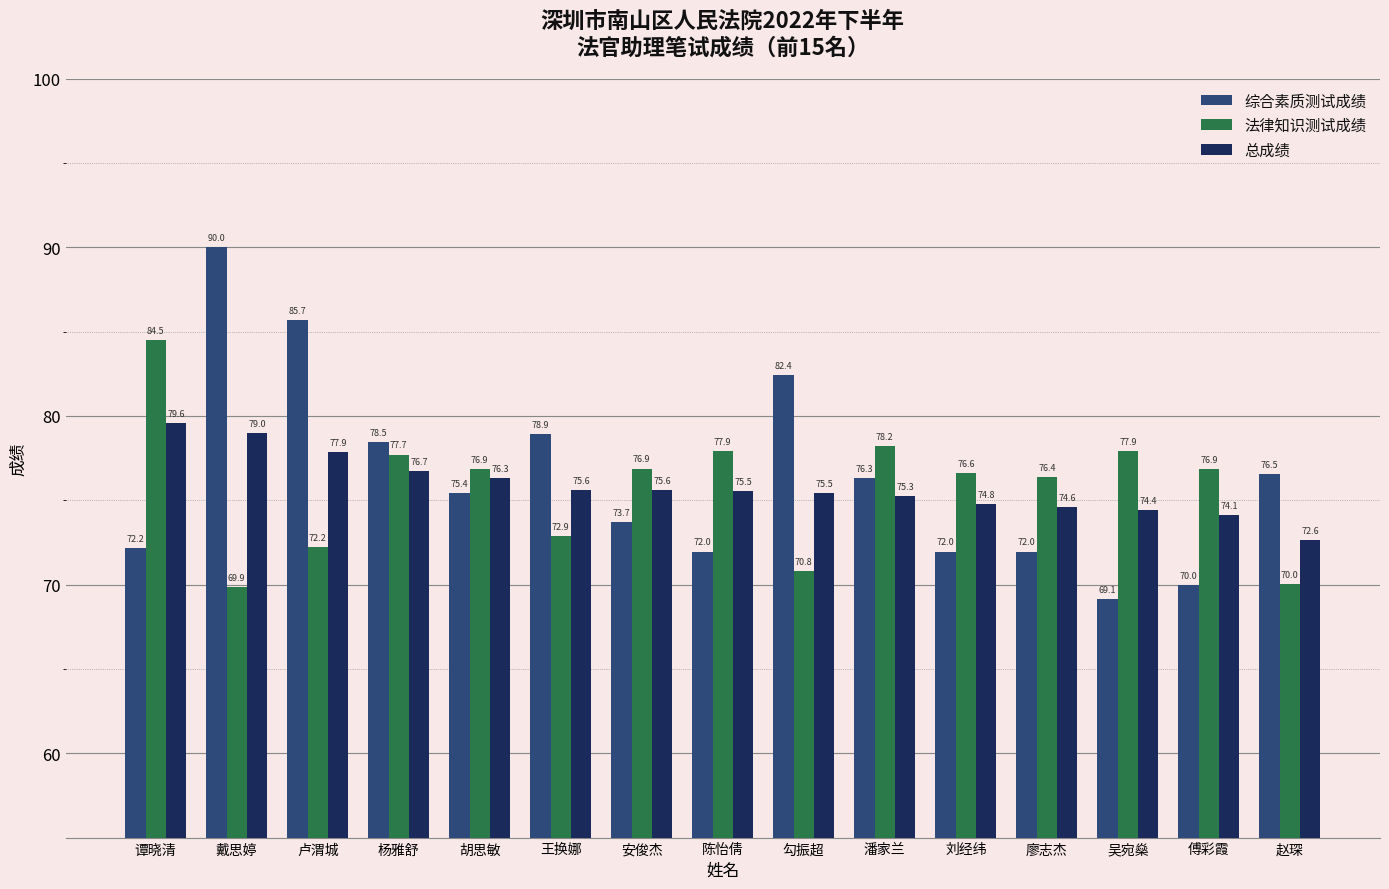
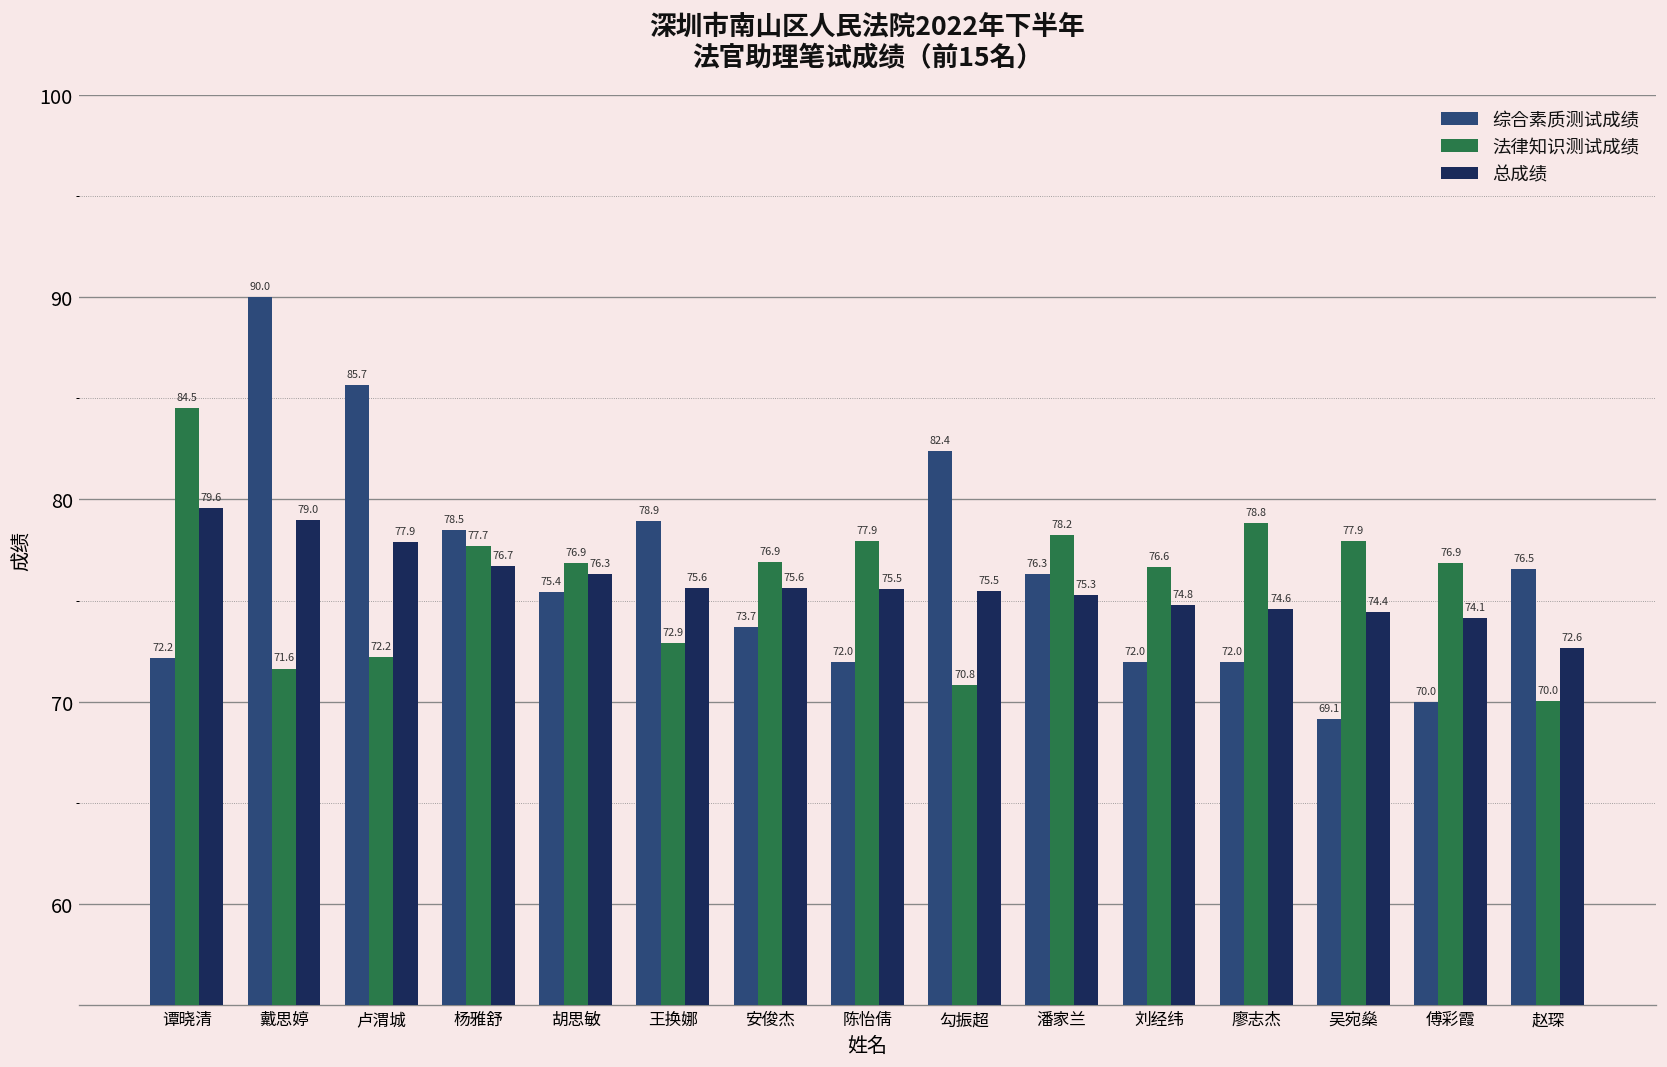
  {
    "法律知识测试成绩": {
      "谭晓清": 84.5,
-     "戴思婷": 69.9,
+     "戴思婷": 71.6,
      "卢渭城": 72.2,
      "杨雅舒": 77.7,
      "胡思敏": 76.9,
      "王换娜": 72.9,
      "安俊杰": 76.9,
      "陈怡倩": 77.9,
      "勾振超": 70.8,
      "潘家兰": 78.2,
      "刘经纬": 76.6,
-     "廖志杰": 76.4,
+     "廖志杰": 78.8,
      "吴宛燊": 77.9,
      "傅彩霞": 76.9,
      "赵琛": 70.0
    }
  }
